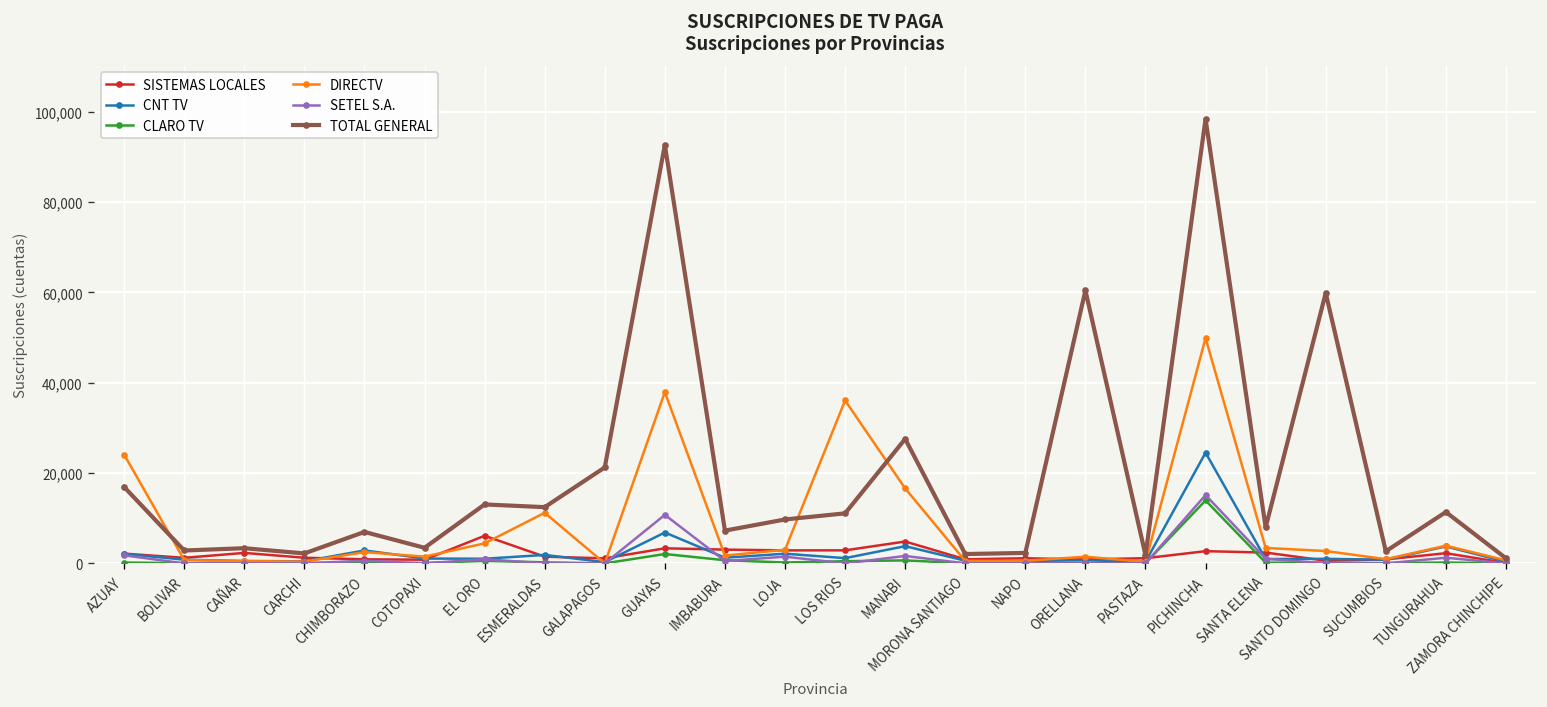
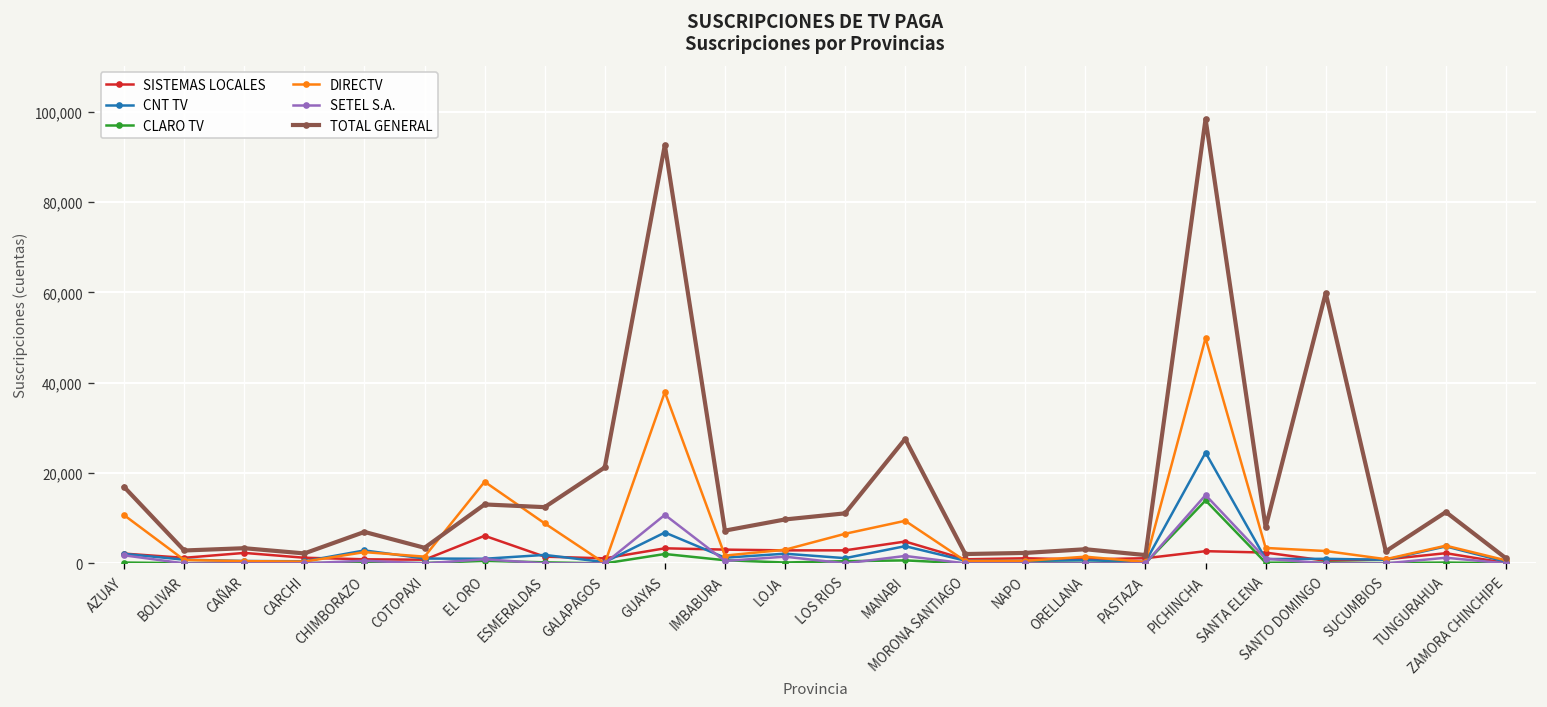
  {
    "SISTEMAS LOCALES": {
      "CAÑAR": "2,000",
      "CARCHI": "1,000",
      "EL ORO": "6,000",
      "GALAPAGOS": "1,000",
      "GUAYAS": "3,000",
      "IMBABURA": "3,000",
      "LOS RIOS": "3,000",
      "MANABI": "5,000",
      "PASTAZA": "1,000",
      "PICHINCHA": "3,000",
      "SANTA ELENA": "2,000",
      "TUNGURAHUA": "2,000"
    },
    "CNT TV": {
      "GUAYAS": "7,000",
      "MANABI": "4,000",
      "PICHINCHA": "25,000"
    },
    "CLARO TV": {
      "AZUAY": "0",
      "GUAYAS": "2,000",
      "LOJA": "0",
      "MANABI": "1,000",
      "PICHINCHA": "14,000",
      "SANTA ELENA": "0",
      "TUNGURAHUA": "0"
    },
    "DIRECTV": {
-     "AZUAY": "24,000",
-     "EL ORO": "4,000",
-     "ESMERALDAS": "11,000",
+     "AZUAY": "11,000",
+     "EL ORO": "18,000",
+     "ESMERALDAS": "9,000",
      "GUAYAS": "38,000",
-     "LOS RIOS": "36,000",
-     "MANABI": "17,000",
+     "LOS RIOS": "7,000",
+     "MANABI": "9,000",
      "PICHINCHA": "50,000",
      "SANTA ELENA": "3,000",
      "SANTO DOMINGO": "3,000"
    },
    "SETEL S.A.": {
      "GUAYAS": "11,000",
      "MANABI": "2,000",
      "PICHINCHA": "15,000",
      "TUNGURAHUA": "1,000"
    },
    "TOTAL GENERAL": {
      "AZUAY": "17,000",
      "BOLIVAR": "3,000",
      "CAÑAR": "3,000",
      "CARCHI": "2,000",
      "CHIMBORAZO": "7,000",
      "COTOPAXI": "3,000",
      "EL ORO": "13,000",
      "ESMERALDAS": "12,000",
      "GALAPAGOS": "21,000",
      "GUAYAS": "93,000",
      "IMBABURA": "7,000",
      "LOJA": "10,000",
      "LOS RIOS": "11,000",
      "MANABI": "28,000",
      "MORONA SANTIAGO": "2,000",
      "NAPO": "2,000",
-     "ORELLANA": "60,000",
+     "ORELLANA": "3,000",
      "PASTAZA": "2,000",
      "PICHINCHA": "98,000",
      "SANTA ELENA": "8,000",
      "SANTO DOMINGO": "60,000",
      "SUCUMBIOS": "3,000",
      "TUNGURAHUA": "11,000"
    }
  }
